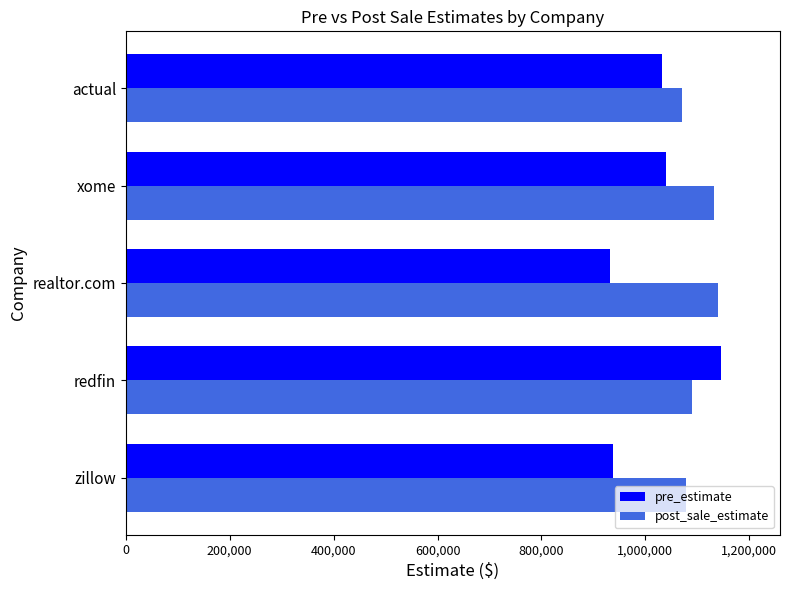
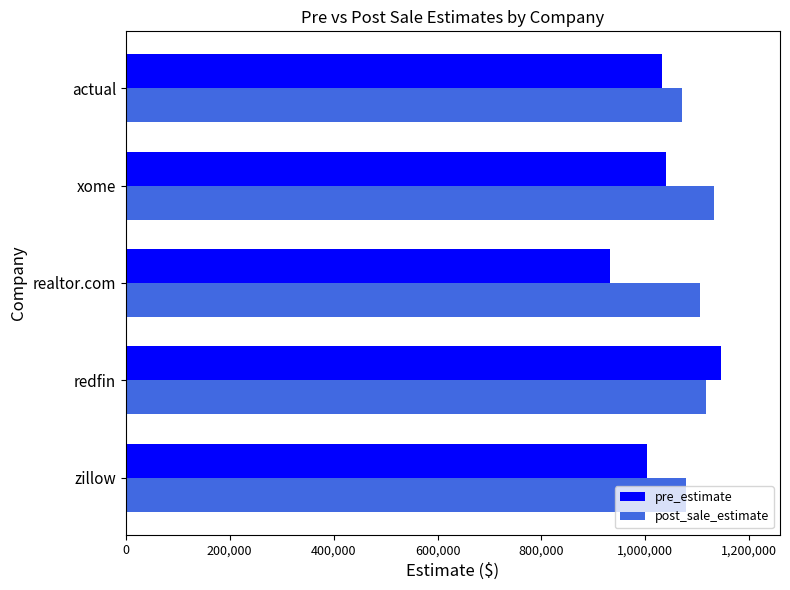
  {
    "pre_estimate": {
      "actual": "1,030,000",
      "xome": "1,040,000",
      "realtor.com": "930,000",
      "redfin": "1,140,000",
-     "zillow": "940,000"
+     "zillow": "1,000,000"
    },
    "post_sale_estimate": {
      "actual": "1,070,000",
      "xome": "1,130,000",
-     "realtor.com": "1,140,000",
-     "redfin": "1,090,000"
+     "realtor.com": "1,110,000",
+     "redfin": "1,120,000"
    }
  }
